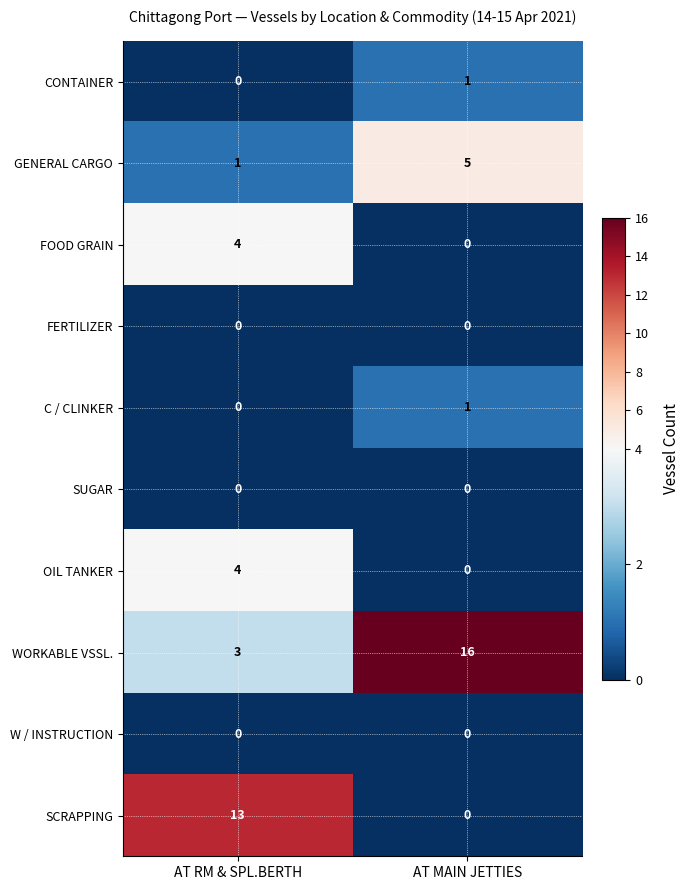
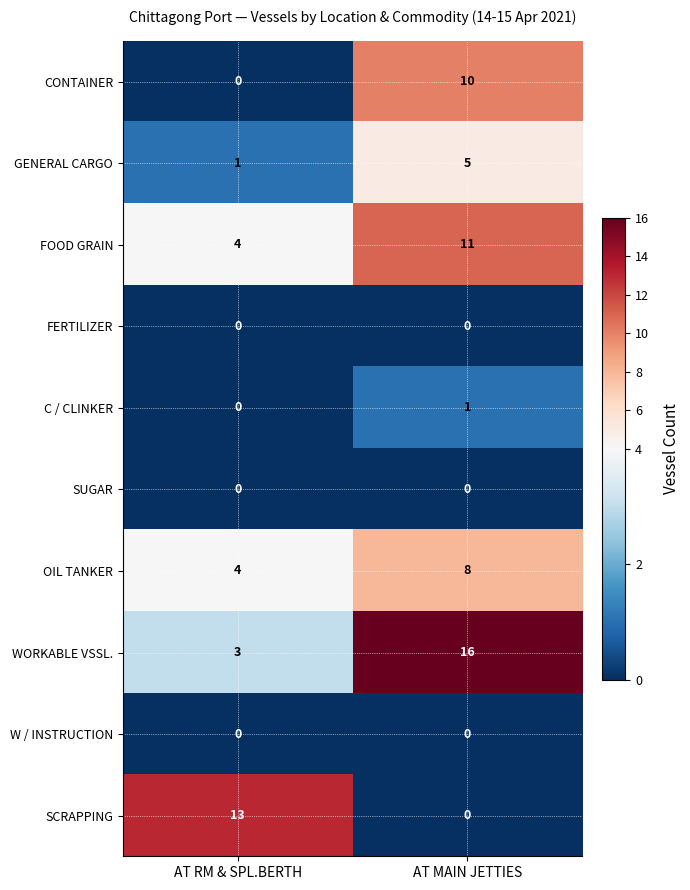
  {
    "CONTAINER": {
      "AT RM & SPL.BERTH": 0,
-     "AT MAIN JETTIES": 1
+     "AT MAIN JETTIES": 10
    },
    "GENERAL CARGO": {
      "AT RM & SPL.BERTH": 1,
      "AT MAIN JETTIES": 5
    },
    "FOOD GRAIN": {
      "AT RM & SPL.BERTH": 4,
-     "AT MAIN JETTIES": 0
+     "AT MAIN JETTIES": 11
    },
    "FERTILIZER": {
      "AT RM & SPL.BERTH": 0,
      "AT MAIN JETTIES": 0
    },
    "C / CLINKER": {
      "AT RM & SPL.BERTH": 0,
      "AT MAIN JETTIES": 1
    },
    "SUGAR": {
      "AT RM & SPL.BERTH": 0,
      "AT MAIN JETTIES": 0
    },
    "OIL TANKER": {
      "AT RM & SPL.BERTH": 4,
-     "AT MAIN JETTIES": 0
+     "AT MAIN JETTIES": 8
    },
    "WORKABLE VSSL.": {
      "AT RM & SPL.BERTH": 3,
      "AT MAIN JETTIES": 16
    },
    "W / INSTRUCTION": {
      "AT RM & SPL.BERTH": 0,
      "AT MAIN JETTIES": 0
    },
    "SCRAPPING": {
      "AT RM & SPL.BERTH": 13,
      "AT MAIN JETTIES": 0
    }
  }
